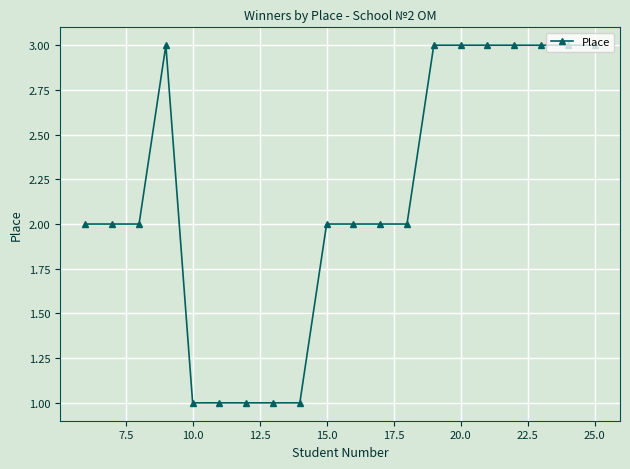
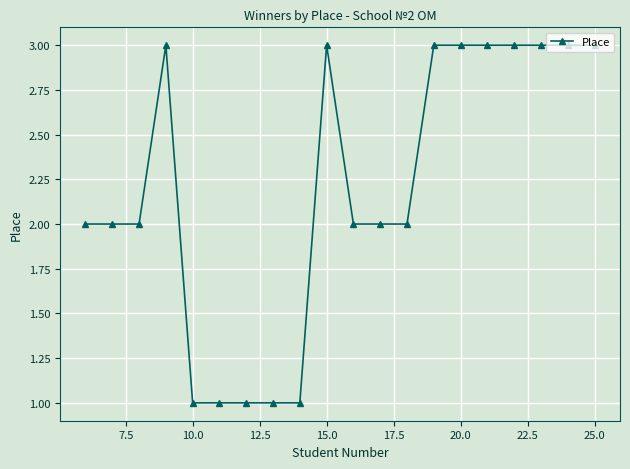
  {
    "10.0": 1,
-   "15.0": 2,
+   "15.0": 3,
    "20.0": 3
  }
